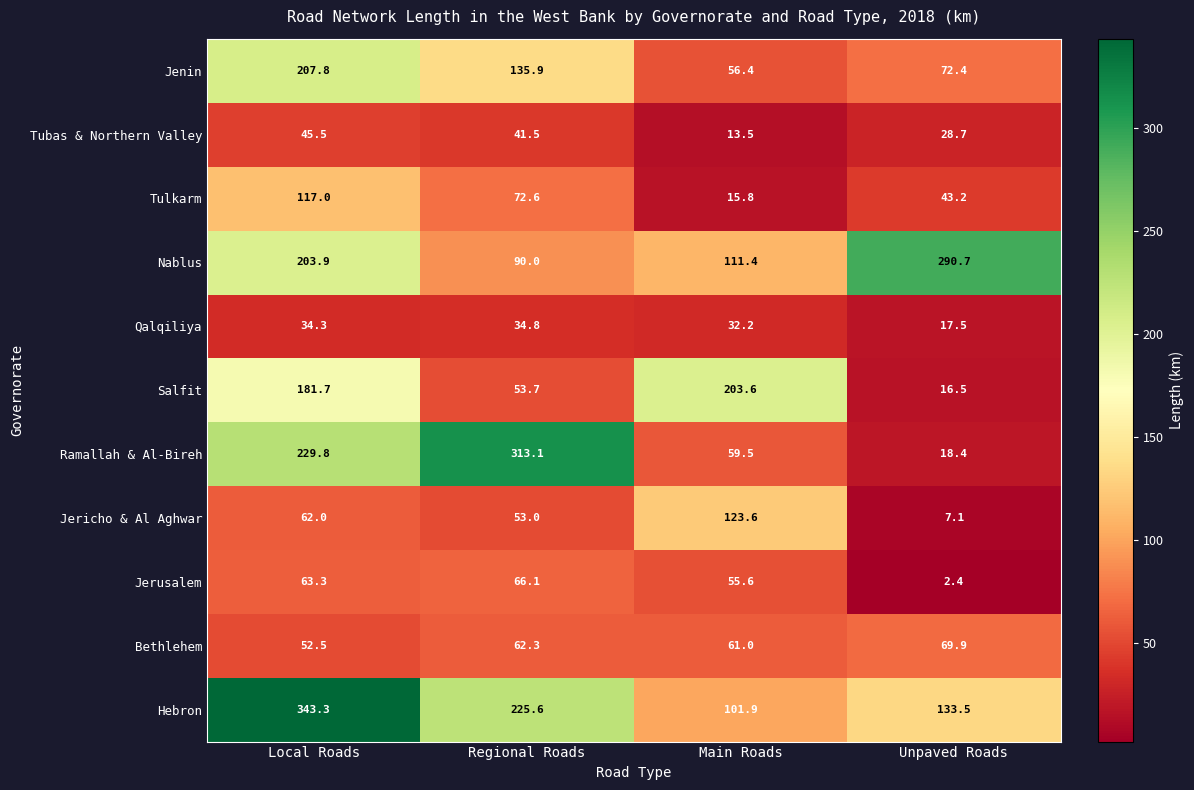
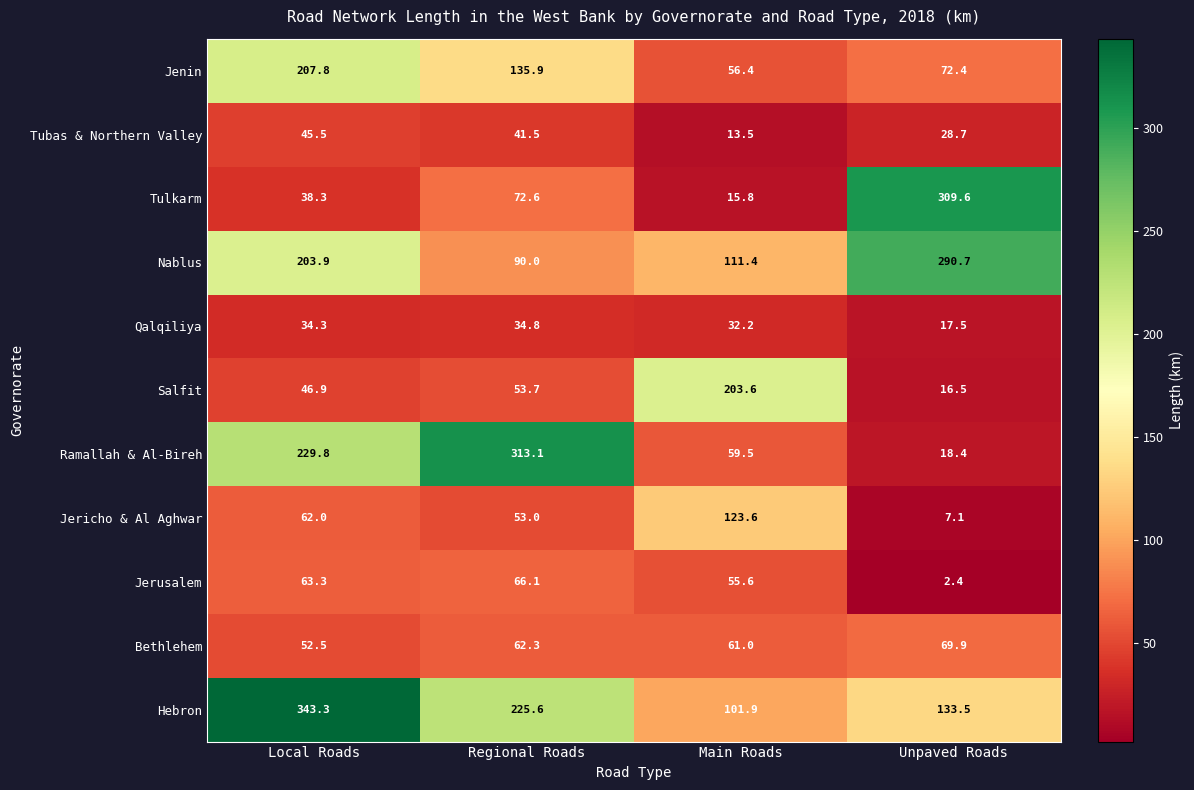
  {
    "Jenin": {
      "Local Roads": 207.8,
      "Regional Roads": 135.9,
      "Main Roads": 56.4,
      "Unpaved Roads": 72.4
    },
    "Tubas & Northern Valley": {
      "Local Roads": 45.5,
      "Regional Roads": 41.5,
      "Main Roads": 13.5,
      "Unpaved Roads": 28.7
    },
    "Tulkarm": {
-     "Local Roads": 117.0,
+     "Local Roads": 38.3,
      "Regional Roads": 72.6,
      "Main Roads": 15.8,
-     "Unpaved Roads": 43.2
+     "Unpaved Roads": 309.6
    },
    "Nablus": {
      "Local Roads": 203.9,
      "Regional Roads": 90.0,
      "Main Roads": 111.4,
      "Unpaved Roads": 290.7
    },
    "Qalqiliya": {
      "Local Roads": 34.3,
      "Regional Roads": 34.8,
      "Main Roads": 32.2,
      "Unpaved Roads": 17.5
    },
    "Salfit": {
-     "Local Roads": 181.7,
+     "Local Roads": 46.9,
      "Regional Roads": 53.7,
      "Main Roads": 203.6,
      "Unpaved Roads": 16.5
    },
    "Ramallah & Al-Bireh": {
      "Local Roads": 229.8,
      "Regional Roads": 313.1,
      "Main Roads": 59.5,
      "Unpaved Roads": 18.4
    },
    "Jericho & Al Aghwar": {
      "Local Roads": 62.0,
      "Regional Roads": 53.0,
      "Main Roads": 123.6,
      "Unpaved Roads": 7.1
    },
    "Jerusalem": {
      "Local Roads": 63.3,
      "Regional Roads": 66.1,
      "Main Roads": 55.6,
      "Unpaved Roads": 2.4
    },
    "Bethlehem": {
      "Local Roads": 52.5,
      "Regional Roads": 62.3,
      "Main Roads": 61.0,
      "Unpaved Roads": 69.9
    },
    "Hebron": {
      "Local Roads": 343.3,
      "Regional Roads": 225.6,
      "Main Roads": 101.9,
      "Unpaved Roads": 133.5
    }
  }
